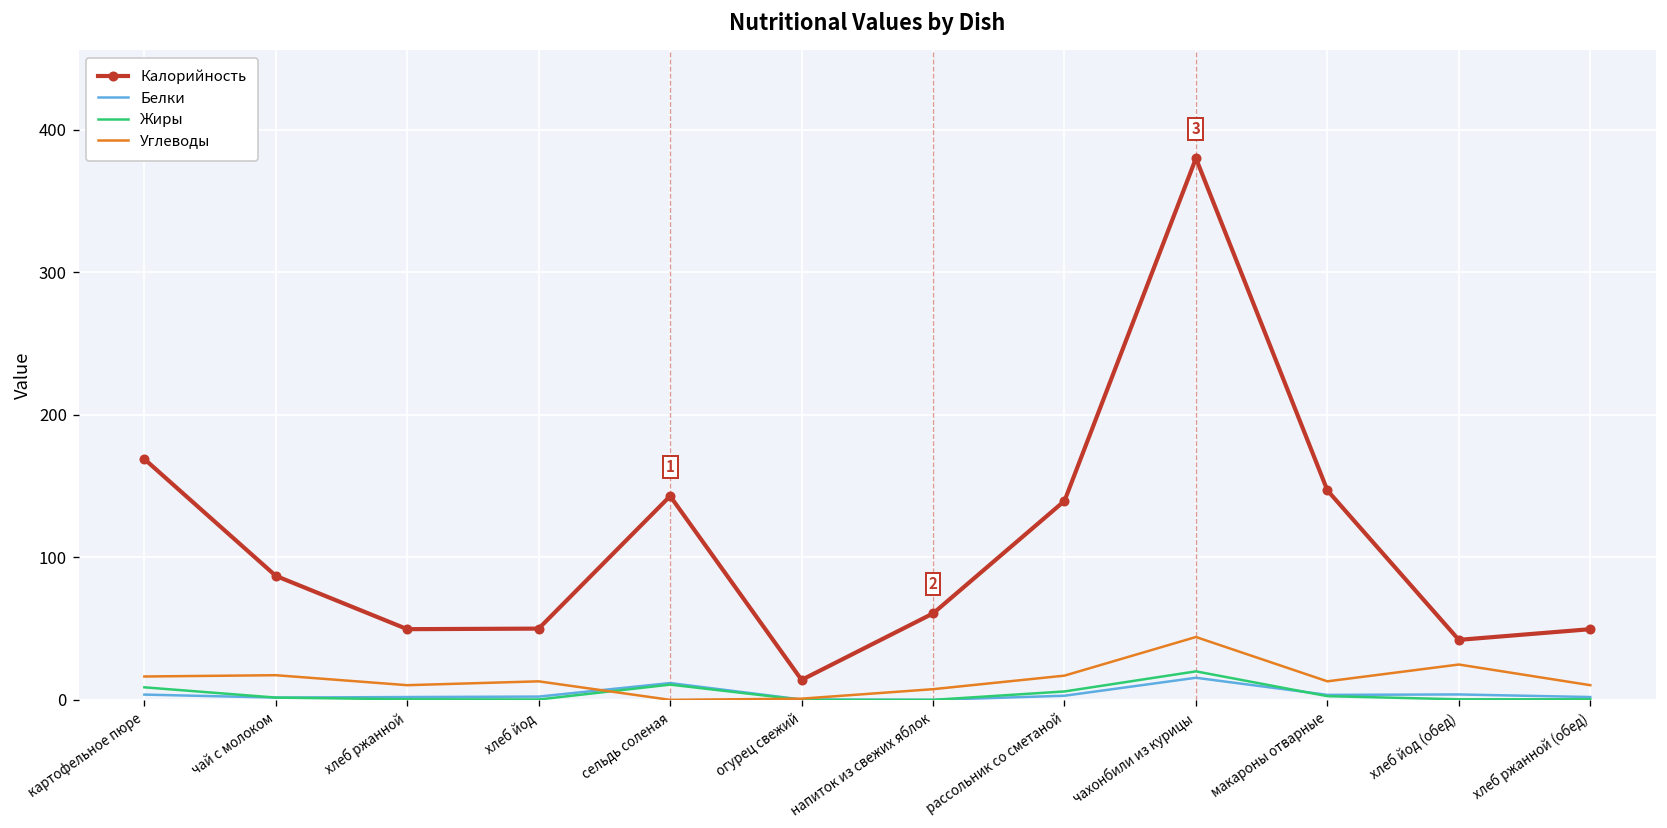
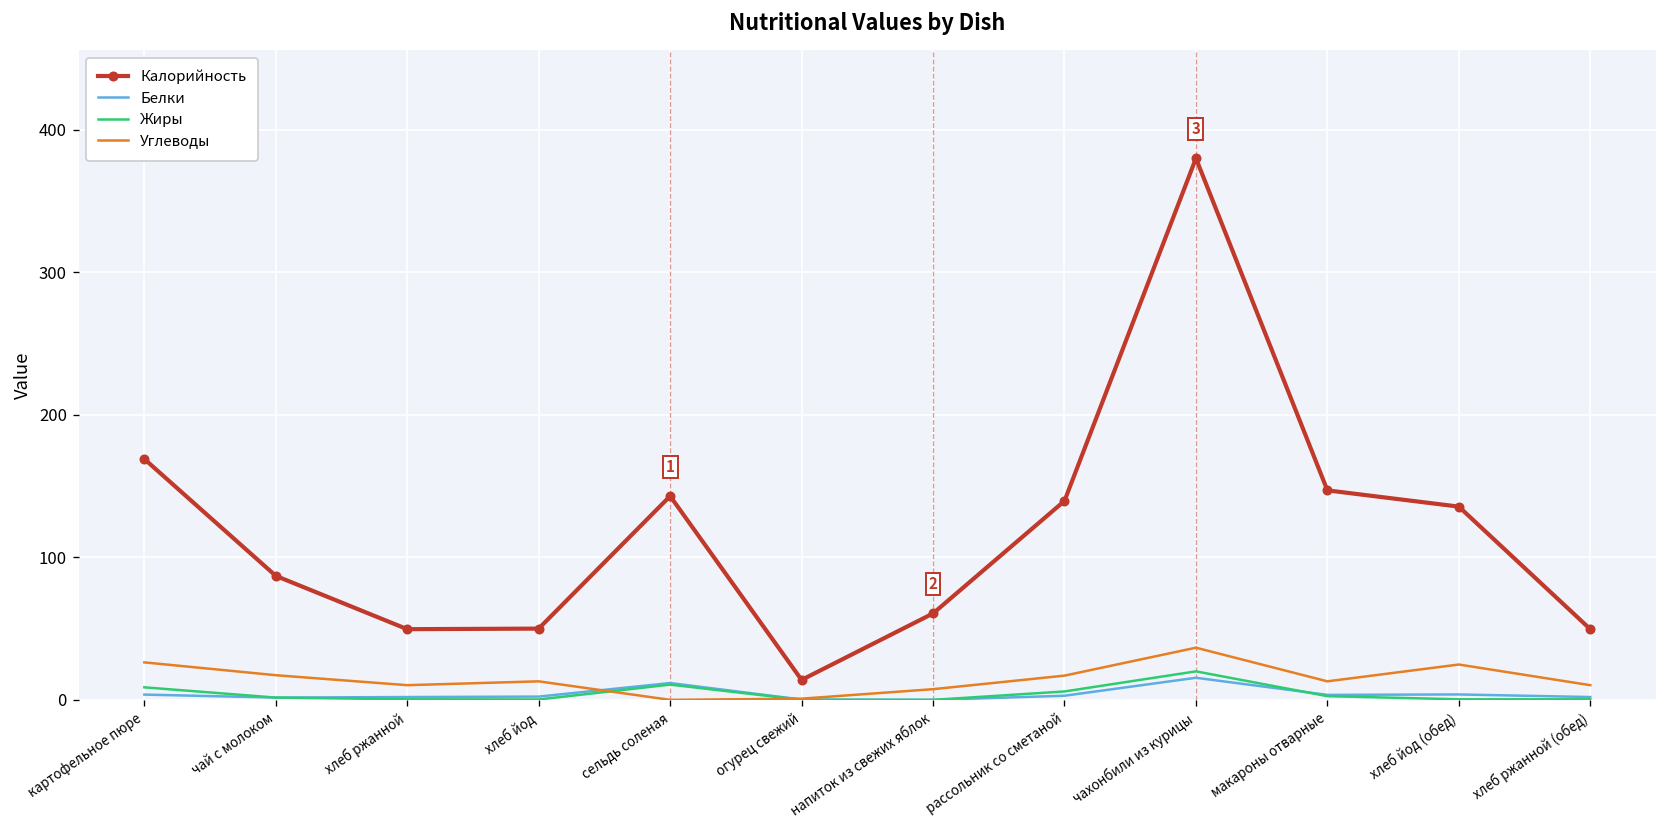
  {
    "Калорийность": {
      "картофельное пюре": 169,
      "чай с молоком": 87,
      "хлеб ржанной": 50,
      "хлеб йод": 50,
      "огурец свежий": 14,
      "рассольник со сметаной": 140,
      "макароны отварные": 147,
-     "хлеб йод (обед)": 42,
+     "хлеб йод (обед)": 136,
      "хлеб ржанной (обед)": 50
    },
    "Белки": {
      "картофельное пюре": 4,
      "рассольник со сметаной": 3,
      "чахонбили из курицы": 16,
      "хлеб йод (обед)": 4
    },
    "Жиры": {
      "картофельное пюре": 9,
      "рассольник со сметаной": 6,
      "чахонбили из курицы": 20,
      "хлеб йод (обед)": 0
    },
    "Углеводы": {
-     "картофельное пюре": 16,
+     "картофельное пюре": 26,
      "чай с молоком": 17,
      "хлеб ржанной": 10,
      "хлеб йод": 13,
      "сельдь соленая": 0,
      "напиток из свежих яблок": 8,
      "рассольник со сметаной": 17,
-     "чахонбили из курицы": 44,
+     "чахонбили из курицы": 37,
      "макароны отварные": 13,
      "хлеб йод (обед)": 25,
      "хлеб ржанной (обед)": 10
    }
  }
